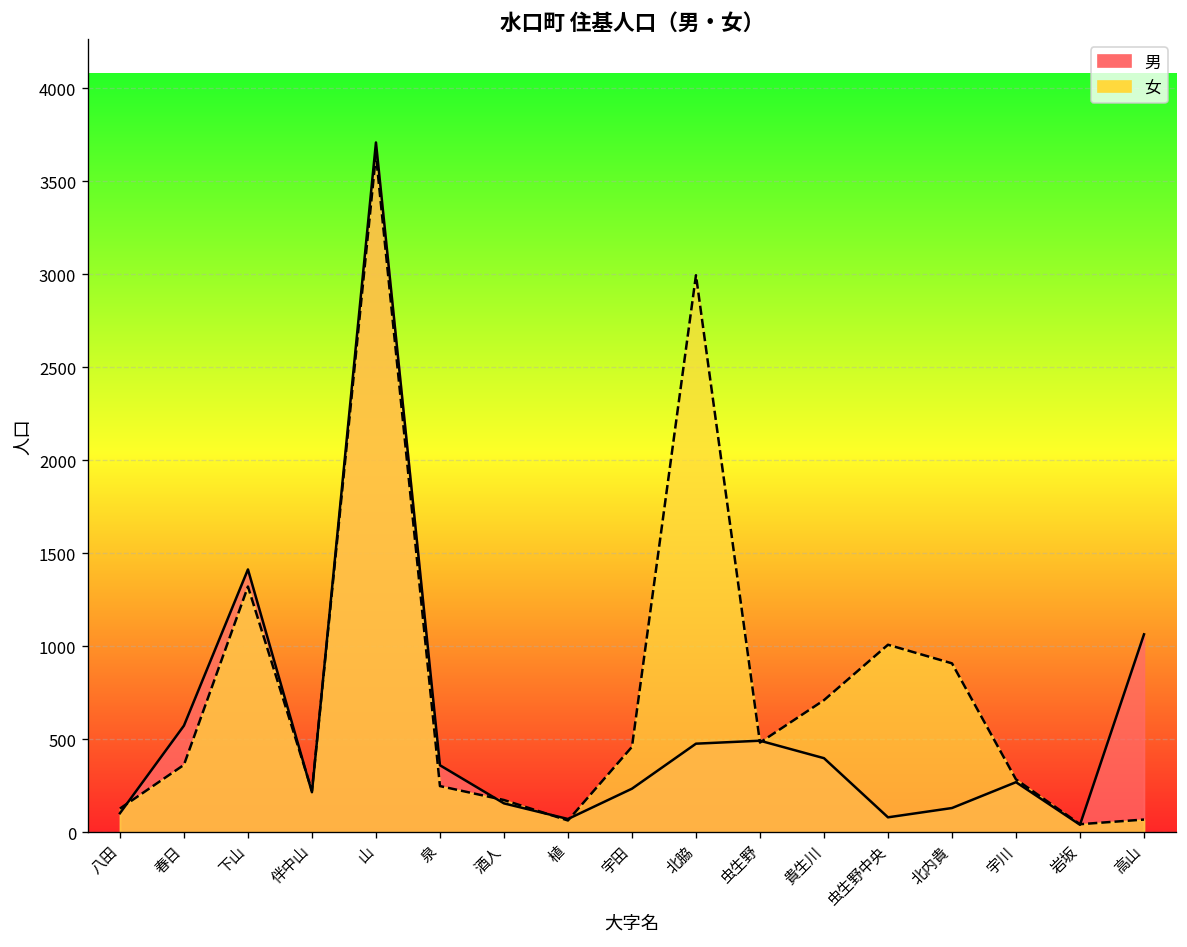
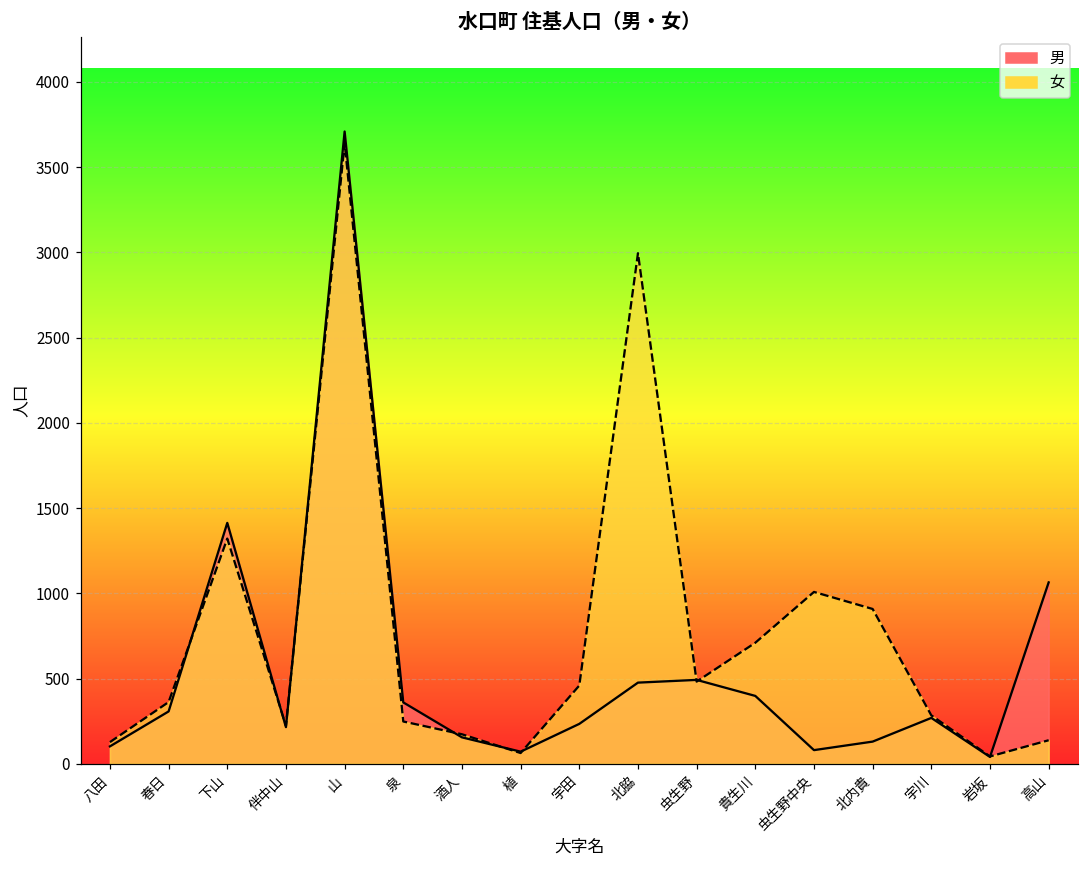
  {
    "男": {
      "八田": 100,
-     "春日": 570,
+     "春日": 310,
      "下山": 1410,
      "山": 3710,
      "泉": 360,
      "酒人": 160,
      "宇田": 230,
      "北脇": 480,
      "貴生川": 400,
      "虫生野中央": 80,
      "北内貴": 130,
      "高山": 1060
    },
    "女": {
      "八田": 130,
      "春日": 360,
      "下山": 1320,
      "山": 3640,
      "泉": 250,
      "酒人": 170,
      "宇田": 460,
      "北脇": 3000,
      "貴生川": 710,
      "虫生野中央": 1010,
      "北内貴": 910,
-     "高山": 70
+     "高山": 140
    }
  }
